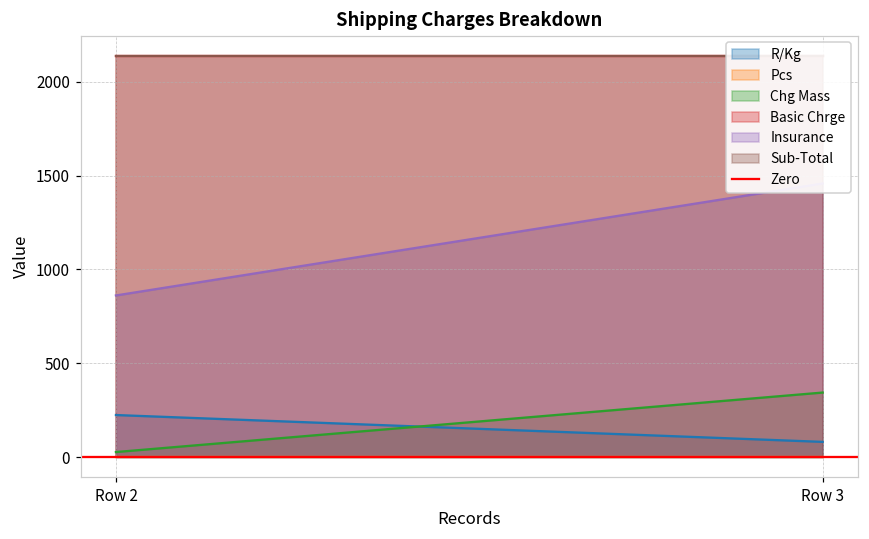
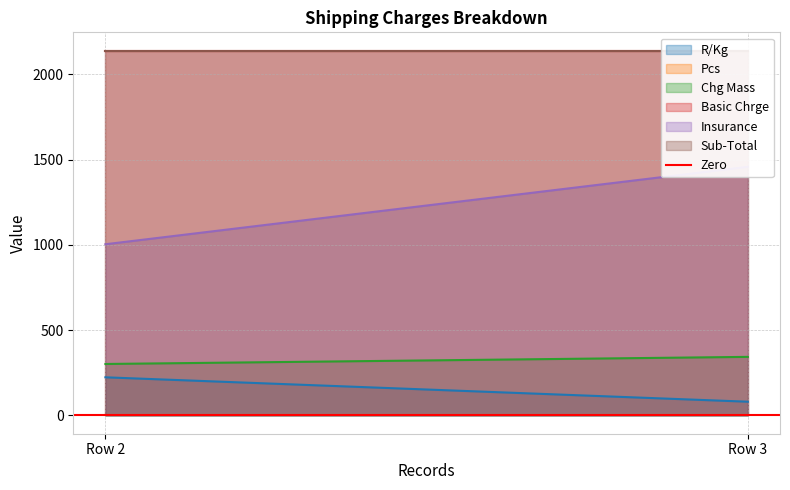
  {
    "R/Kg": {
      "Row 2": 220,
      "Row 3": 80
    },
    "Pcs": {
      "Row 2": 0,
      "Row 3": 0
    },
    "Chg Mass": {
-     "Row 2": 30,
+     "Row 2": 300,
      "Row 3": 340
    },
    "Sub-Total": {
      "Row 2": 2140
    },
    "Insurance": {
-     "Row 2": 860
+     "Row 2": 1000
    }
  }
